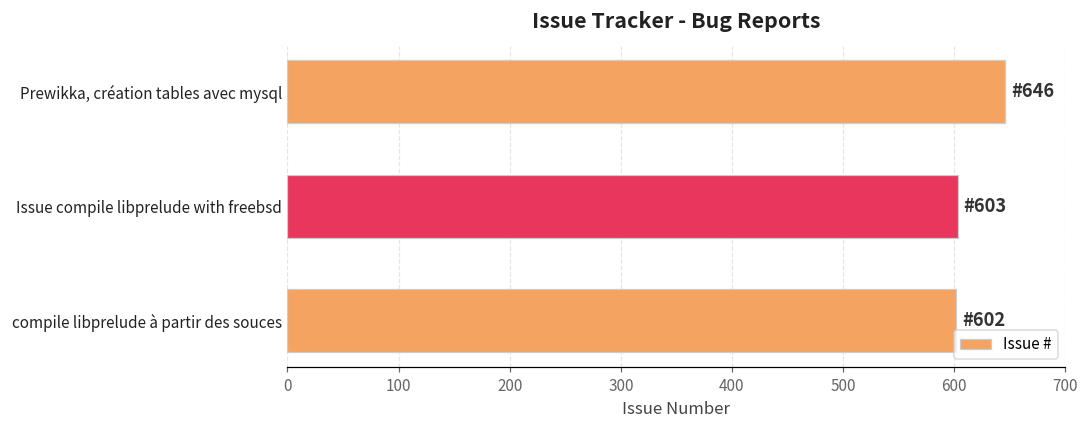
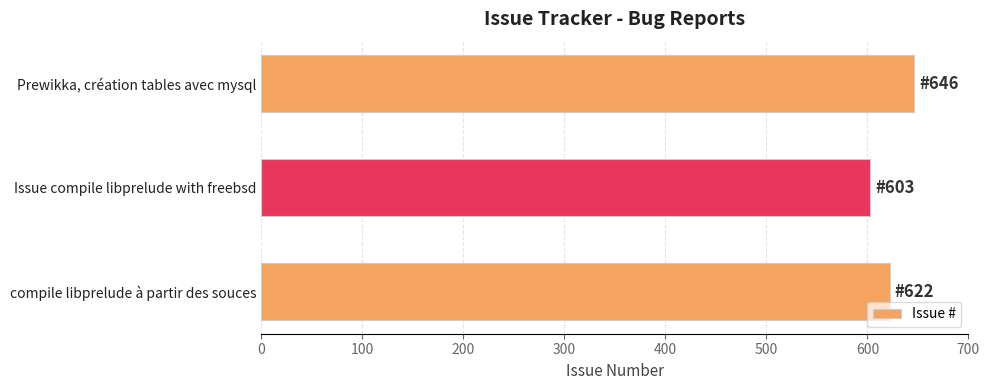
  {
    "Prewikka, création tables avec mysql": 646,
    "Issue compile libprelude with freebsd": 603,
-   "compile libprelude à partir des souces": 602
+   "compile libprelude à partir des souces": 622
  }
